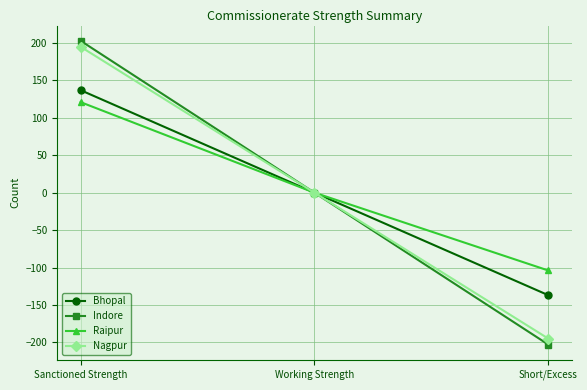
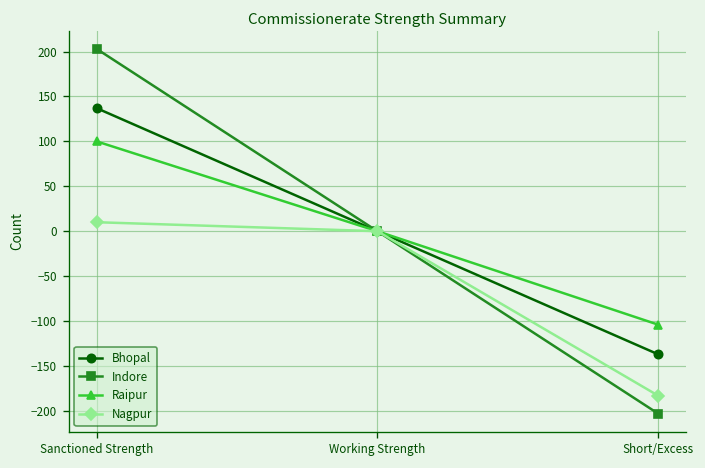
  {
    "Bhopal": {
      "Sanctioned Strength": 140,
      "Short/Excess": -140
    },
    "Indore": {
      "Sanctioned Strength": 200,
      "Short/Excess": -200
    },
    "Raipur": {
-     "Sanctioned Strength": 120,
+     "Sanctioned Strength": 100,
      "Short/Excess": -100
    },
    "Nagpur": {
-     "Sanctioned Strength": 200,
-     "Short/Excess": -200
+     "Sanctioned Strength": 10,
+     "Short/Excess": -180
    }
  }
